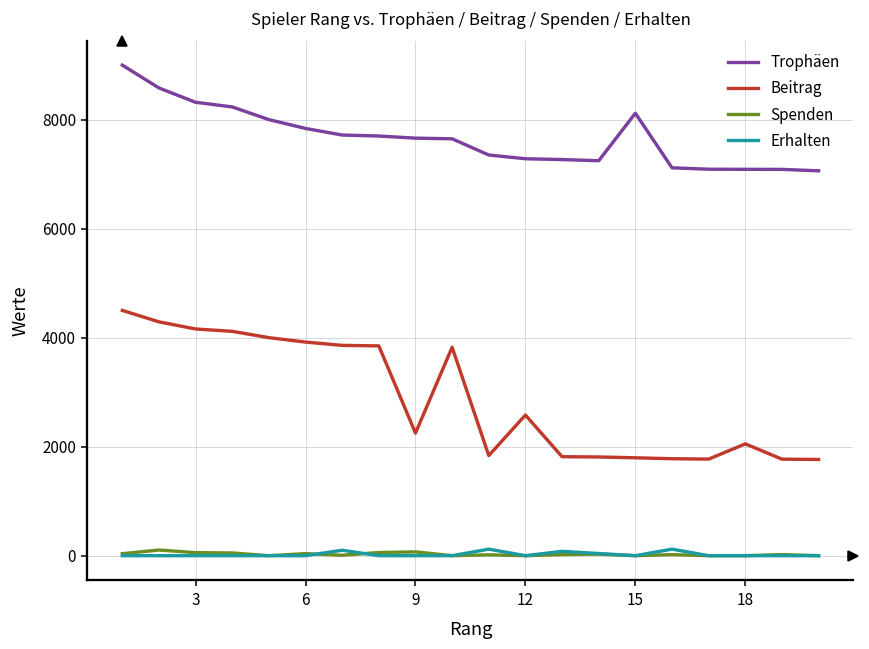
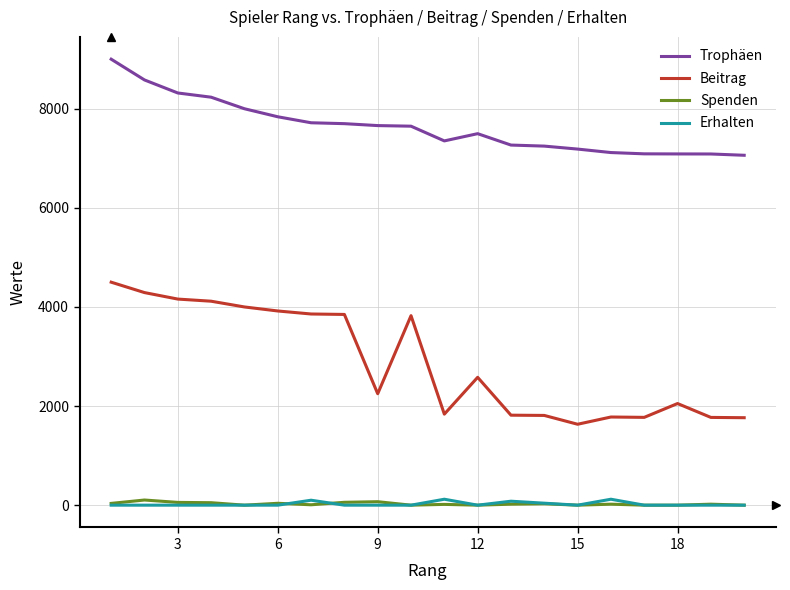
  {
    "Trophäen": {
      "3": 8300,
      "6": 7800,
      "9": 7700,
-     "12": 7300,
-     "15": 8100,
+     "12": 7500,
+     "15": 7200,
      "18": 7100
    },
    "Beitrag": {
      "3": 4200,
      "6": 3900,
      "9": 2200,
      "12": 2600,
-     "15": 1800,
+     "15": 1600,
      "18": 2100
    },
    "Spenden": {
      "3": 100,
      "9": 100
    },
    "Erhalten": {
      "3": 0,
      "9": 0
    }
  }
